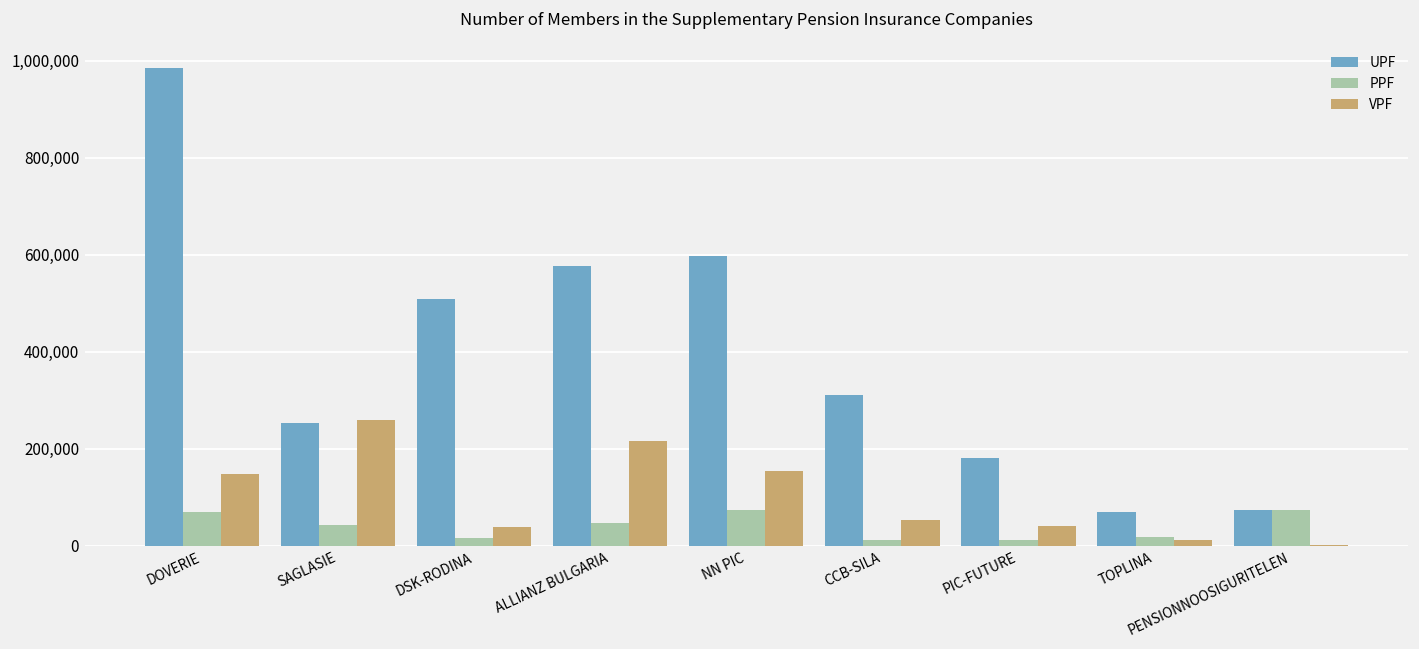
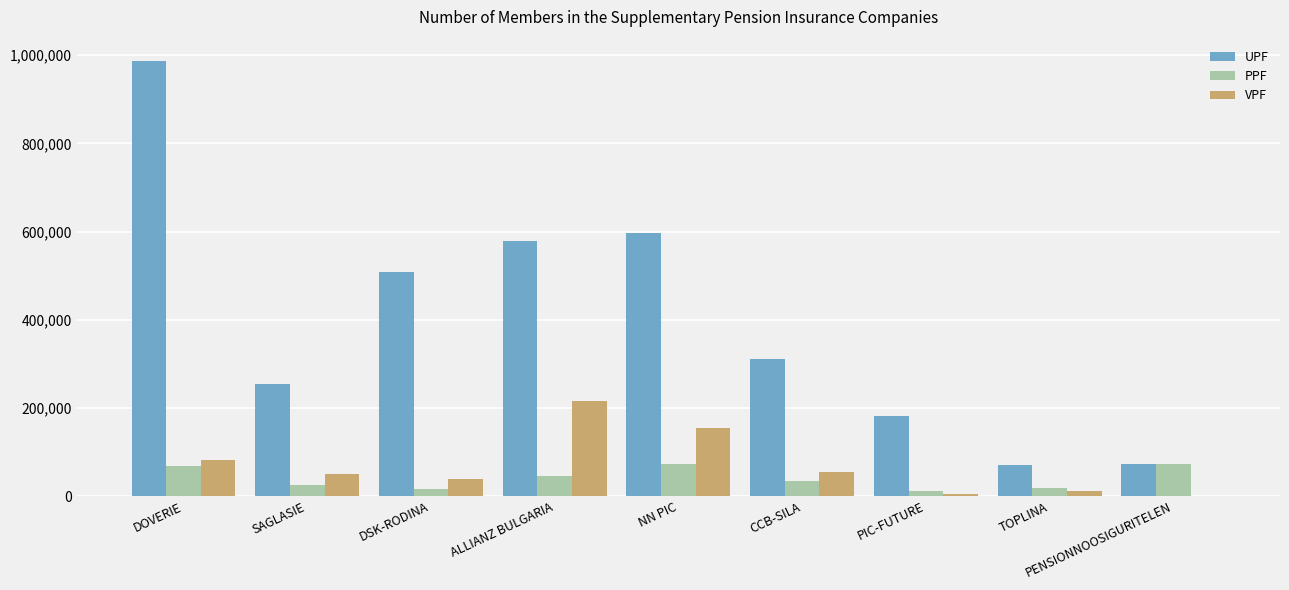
  {
    "UPF": {
      "DOVERIE": "990,000",
      "SAGLASIE": "250,000",
      "DSK-RODINA": "510,000",
      "ALLIANZ BULGARIA": "580,000",
      "NN PIC": "600,000",
      "CCB-SILA": "310,000",
      "PIC-FUTURE": "180,000",
      "TOPLINA": "70,000",
      "PENSIONNOOSIGURITELEN": "70,000"
    },
    "PPF": {
      "DOVERIE": "70,000",
-     "SAGLASIE": "40,000",
+     "SAGLASIE": "20,000",
      "DSK-RODINA": "20,000",
      "ALLIANZ BULGARIA": "50,000",
      "NN PIC": "70,000",
-     "CCB-SILA": "10,000",
+     "CCB-SILA": "30,000",
      "PIC-FUTURE": "10,000",
      "TOPLINA": "20,000",
      "PENSIONNOOSIGURITELEN": "70,000"
    },
    "VPF": {
-     "DOVERIE": "150,000",
-     "SAGLASIE": "260,000",
+     "DOVERIE": "80,000",
+     "SAGLASIE": "50,000",
      "DSK-RODINA": "40,000",
      "ALLIANZ BULGARIA": "220,000",
      "NN PIC": "150,000",
      "CCB-SILA": "50,000",
-     "PIC-FUTURE": "40,000",
+     "PIC-FUTURE": "0",
      "TOPLINA": "10,000"
    }
  }
